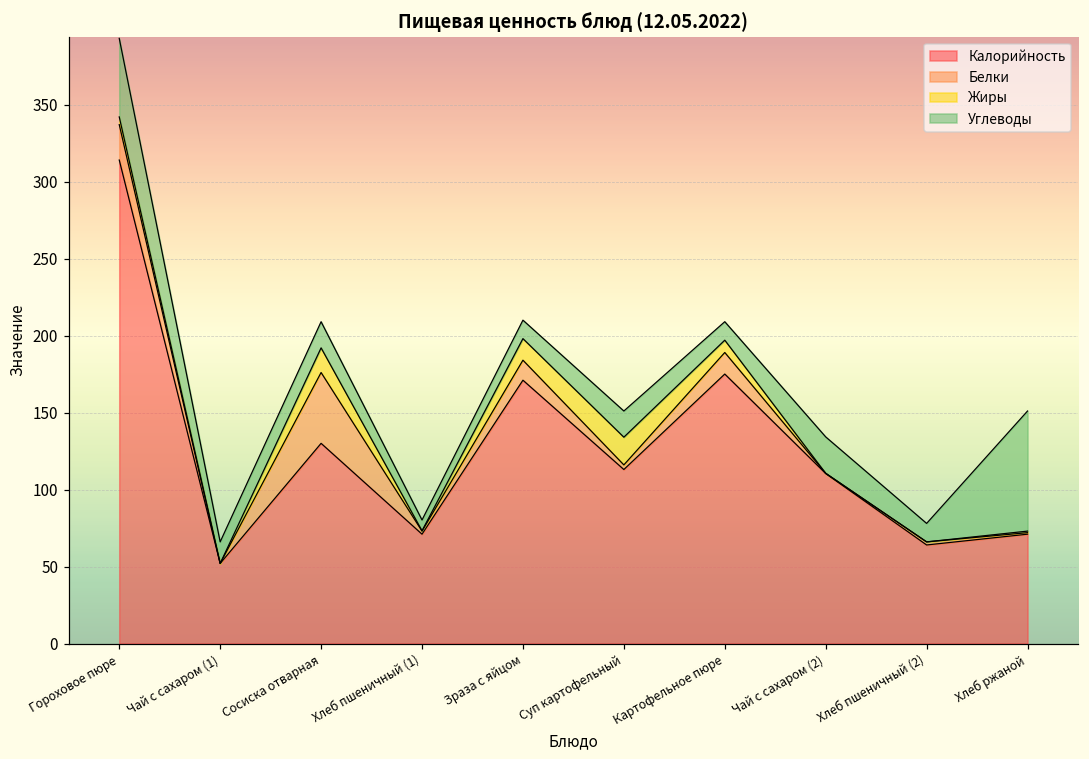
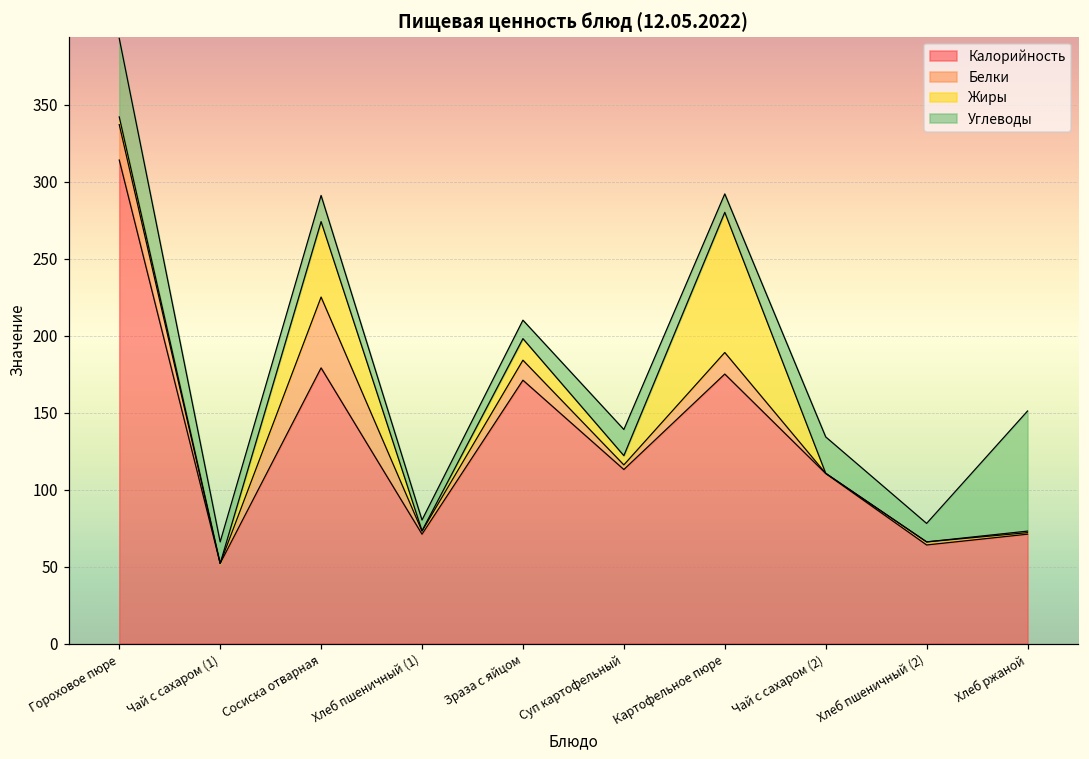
  {
    "Калорийность": {
      "Гороховое пюре": 314,
-     "Сосиска отварная": 130,
+     "Сосиска отварная": 179,
      "Хлеб пшеничный (1)": 71,
      "Зраза с яйцом": 171,
      "Суп картофельный": 113,
      "Картофельное пюре": 175,
      "Хлеб пшеничный (2)": 64
    },
    "Белки": {
      "Гороховое пюре": 23,
      "Сосиска отварная": 46,
      "Зраза с яйцом": 13,
      "Суп картофельный": 3,
      "Картофельное пюре": 14
    },
    "Жиры": {
      "Гороховое пюре": 5,
-     "Сосиска отварная": 16,
+     "Сосиска отварная": 49,
      "Зраза с яйцом": 14,
-     "Суп картофельный": 18,
-     "Картофельное пюре": 8
+     "Суп картофельный": 6,
+     "Картофельное пюре": 91
    },
    "Углеводы": {
      "Гороховое пюре": 51,
      "Чай с сахаром (1)": 14,
      "Сосиска отварная": 17,
      "Хлеб пшеничный (1)": 7,
      "Зраза с яйцом": 12,
      "Суп картофельный": 17,
      "Картофельное пюре": 12,
      "Чай с сахаром (2)": 24,
      "Хлеб пшеничный (2)": 12,
      "Хлеб ржаной": 78
    }
  }
